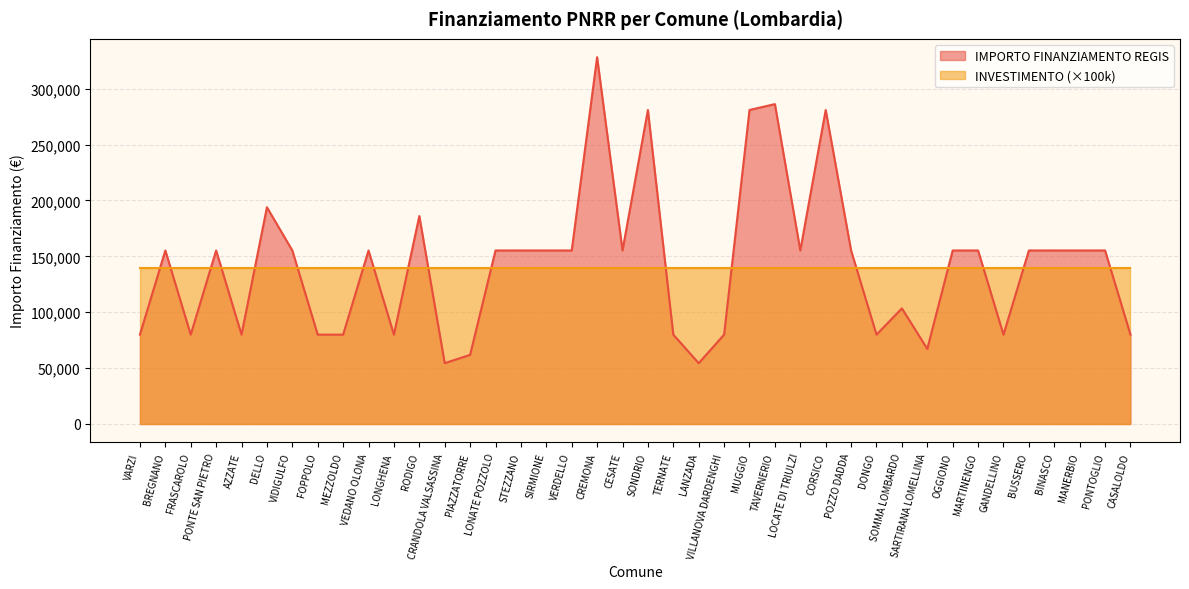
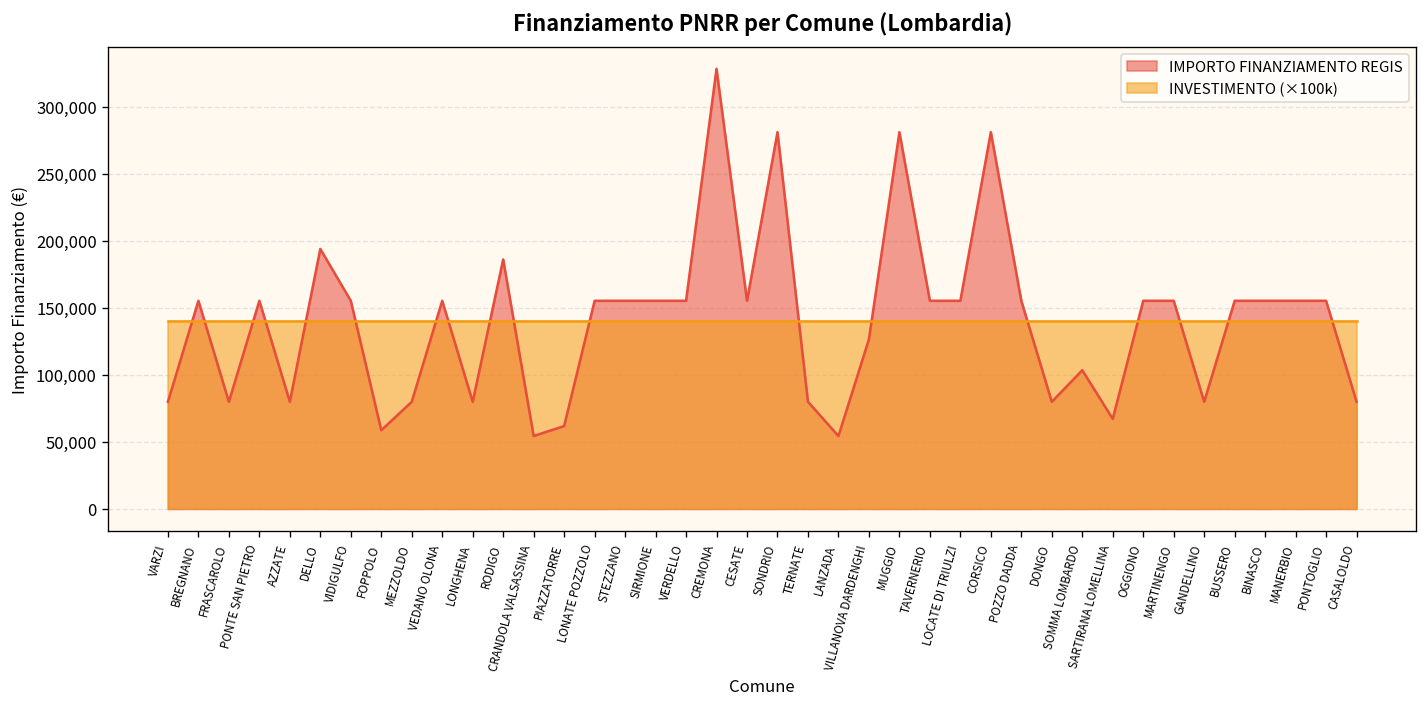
  {
    "IMPORTO FINANZIAMENTO REGIS": {
      "VARZI": "80,000",
      "BREGNANO": "155,000",
      "FRASCAROLO": "80,000",
      "PONTE SAN PIETRO": "155,000",
      "AZZATE": "80,000",
      "DELLO": "194,000",
      "VIDIGULFO": "155,000",
-     "FOPPOLO": "80,000",
+     "FOPPOLO": "59,000",
      "MEZZOLDO": "80,000",
      "VEDANO OLONA": "155,000",
      "LONGHENA": "80,000",
      "RODIGO": "186,000",
      "CRANDOLA VALSASSINA": "54,000",
      "PIAZZATORRE": "62,000",
      "LONATE POZZOLO": "155,000",
      "STEZZANO": "155,000",
      "SIRMIONE": "155,000",
      "VERDELLO": "155,000",
      "CREMONA": "328,000",
      "CESATE": "155,000",
      "SONDRIO": "281,000",
      "TERNATE": "80,000",
      "LANZADA": "54,000",
-     "VILLANOVA DARDENGHI": "80,000",
+     "VILLANOVA DARDENGHI": "126,000",
      "MUGGIO": "281,000",
-     "TAVERNERIO": "286,000",
+     "TAVERNERIO": "155,000",
      "LOCATE DI TRIULZI": "155,000",
      "CORSICO": "281,000",
      "POZZO DADDA": "155,000",
      "DONGO": "80,000",
      "SOMMA LOMBARDO": "103,000",
      "SARTIRANA LOMELLINA": "67,000",
      "OGGIONO": "155,000",
      "MARTINENGO": "155,000",
      "GANDELLINO": "80,000",
      "BUSSERO": "155,000",
      "BINASCO": "155,000",
      "MANERBIO": "155,000",
      "PONTOGLIO": "155,000",
      "CASALOLDO": "80,000"
    },
    "INVESTIMENTO (×100k)": {
      "VARZI": "140,000",
      "BREGNANO": "140,000",
      "FRASCAROLO": "140,000",
      "PONTE SAN PIETRO": "140,000",
      "AZZATE": "140,000",
      "DELLO": "140,000",
      "VIDIGULFO": "140,000",
      "FOPPOLO": "140,000",
      "MEZZOLDO": "140,000",
      "VEDANO OLONA": "140,000",
      "LONGHENA": "140,000",
      "RODIGO": "140,000",
      "CRANDOLA VALSASSINA": "140,000",
      "PIAZZATORRE": "140,000",
      "LONATE POZZOLO": "140,000",
      "STEZZANO": "140,000",
      "SIRMIONE": "140,000",
      "VERDELLO": "140,000",
      "CREMONA": "140,000",
      "CESATE": "140,000",
      "SONDRIO": "140,000",
      "TERNATE": "140,000",
      "LANZADA": "140,000",
      "VILLANOVA DARDENGHI": "140,000",
      "MUGGIO": "140,000",
      "TAVERNERIO": "140,000",
      "LOCATE DI TRIULZI": "140,000",
      "CORSICO": "140,000",
      "POZZO DADDA": "140,000",
      "DONGO": "140,000",
      "SOMMA LOMBARDO": "140,000",
      "SARTIRANA LOMELLINA": "140,000",
      "OGGIONO": "140,000",
      "MARTINENGO": "140,000",
      "GANDELLINO": "140,000",
      "BUSSERO": "140,000",
      "BINASCO": "140,000",
      "MANERBIO": "140,000",
      "PONTOGLIO": "140,000",
      "CASALOLDO": "140,000"
    }
  }
